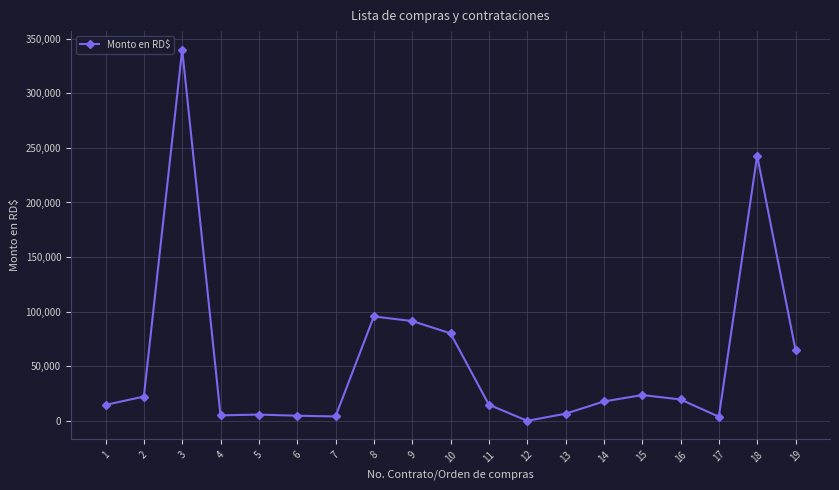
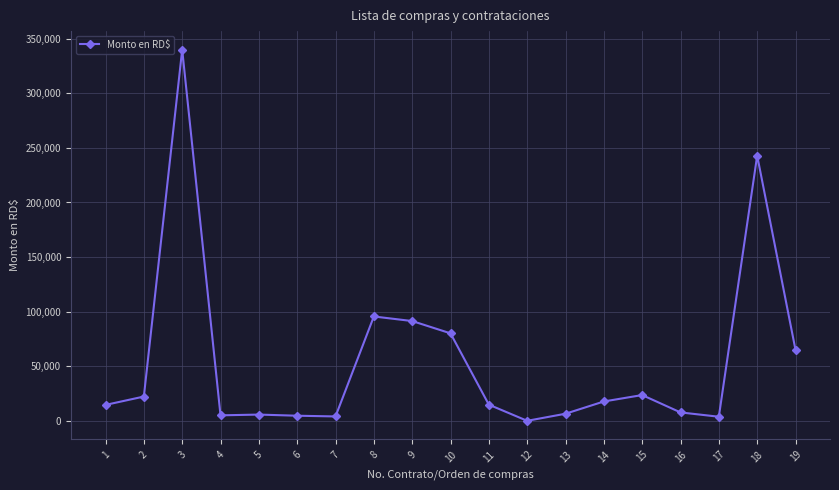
  {
    "1": "15,000",
    "2": "22,000",
    "3": "340,000",
    "4": "5,000",
    "5": "6,000",
    "6": "5,000",
    "7": "4,000",
    "8": "96,000",
    "9": "91,000",
    "10": "80,000",
    "11": "15,000",
    "12": "0",
    "13": "6,000",
    "14": "18,000",
    "15": "24,000",
-   "16": "20,000",
+   "16": "8,000",
    "17": "4,000",
    "18": "243,000",
    "19": "65,000"
  }
